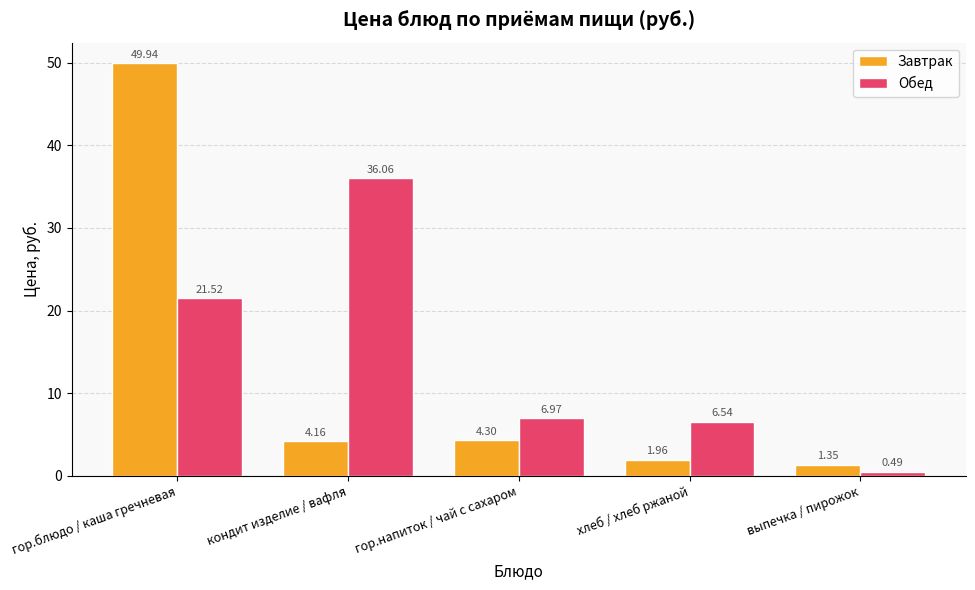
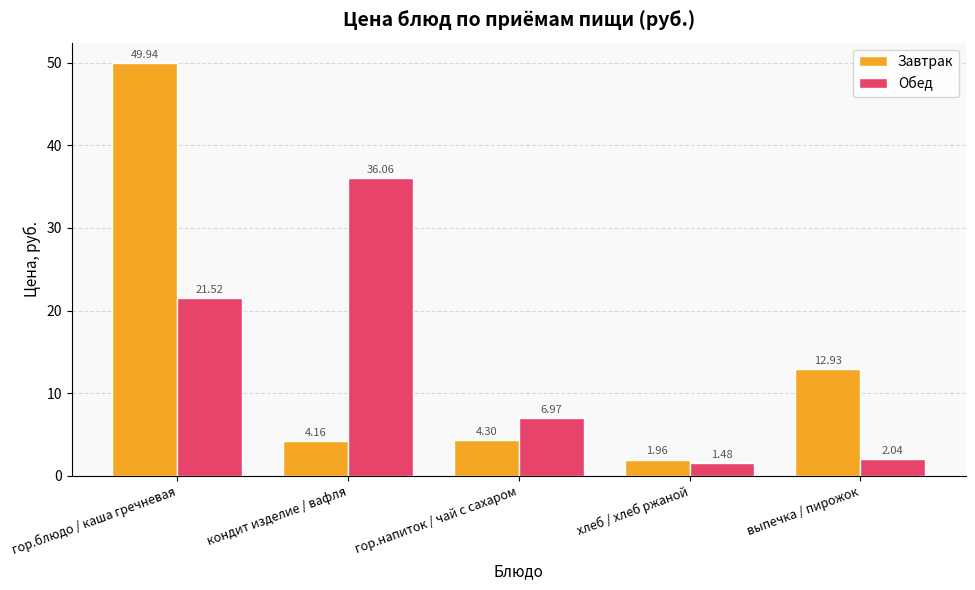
  {
    "Завтрак": {
      "гор.блюдо / каша гречневая": 49.94,
      "кондит изделие / вафля": 4.16,
      "гор.напиток / чай с сахаром": 4.30,
      "хлеб / хлеб ржаной": 1.96,
-     "выпечка / пирожок": 1.35
+     "выпечка / пирожок": 12.93
    },
    "Обед": {
      "гор.блюдо / каша гречневая": 21.52,
      "кондит изделие / вафля": 36.06,
      "гор.напиток / чай с сахаром": 6.97,
-     "хлеб / хлеб ржаной": 6.54,
-     "выпечка / пирожок": 0.49
+     "хлеб / хлеб ржаной": 1.48,
+     "выпечка / пирожок": 2.04
    }
  }
